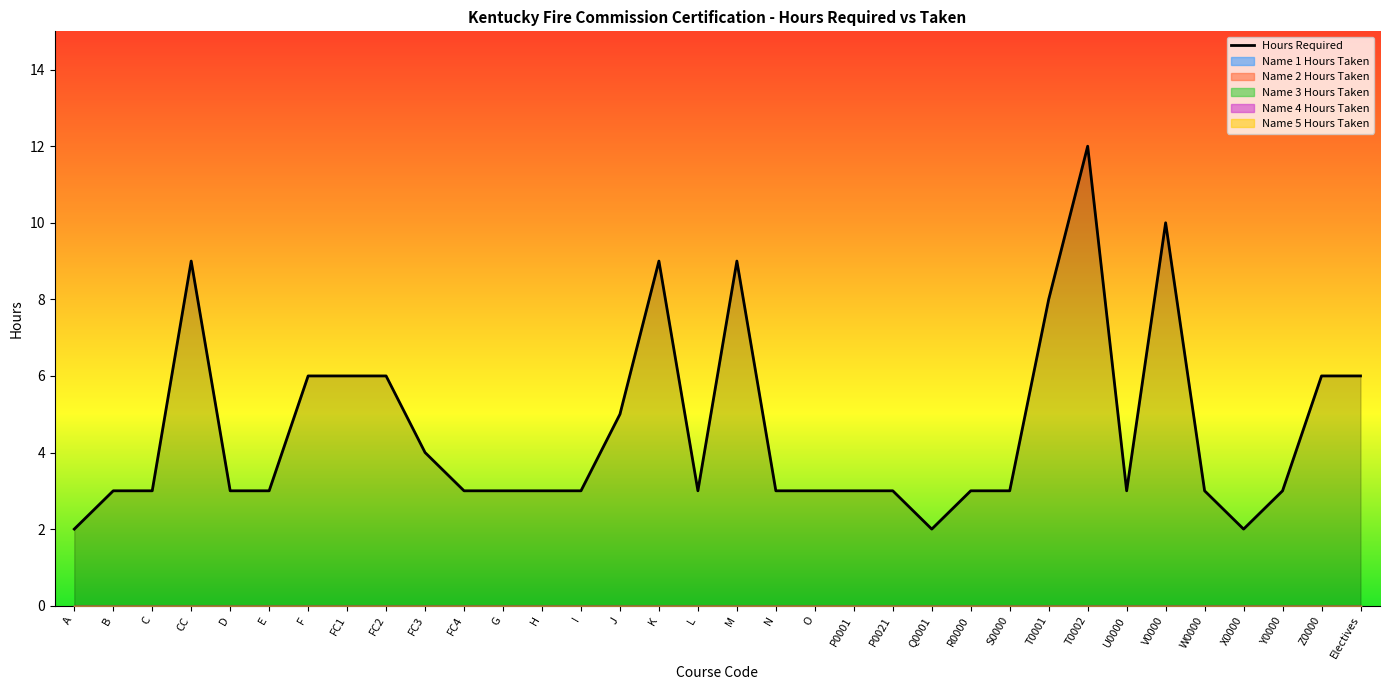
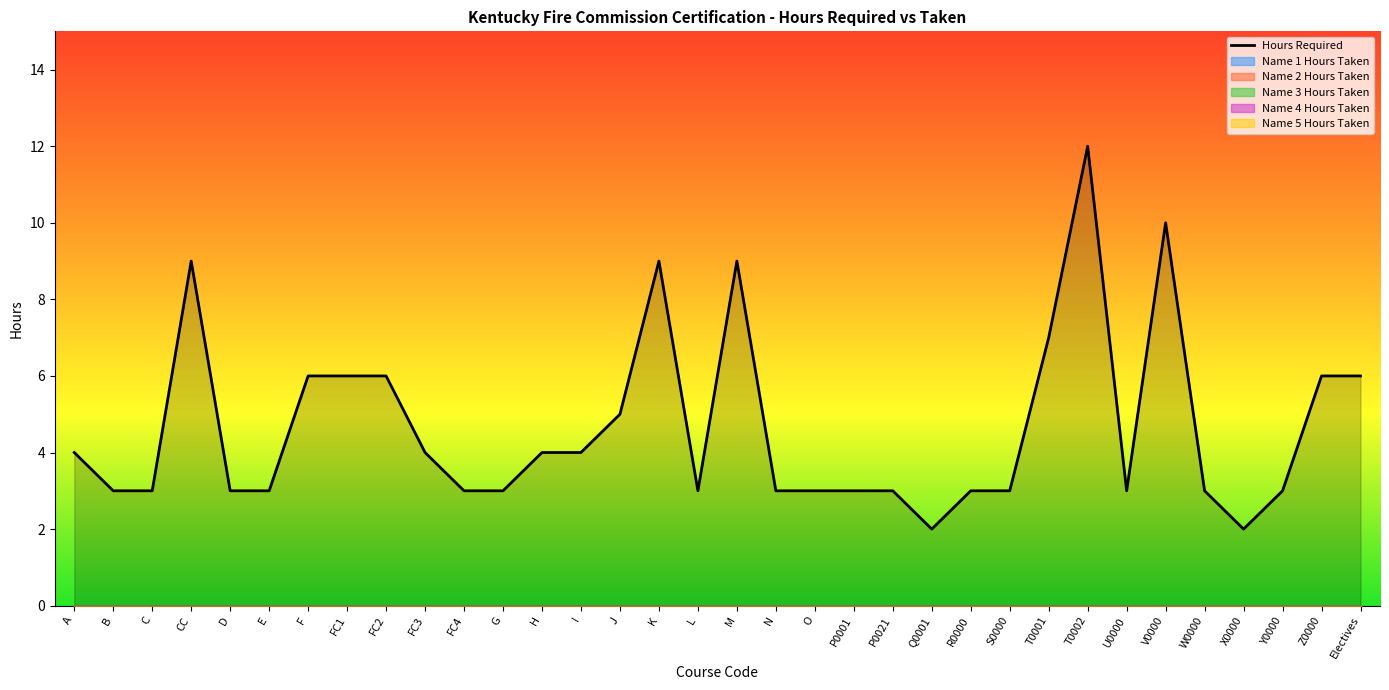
  {
    "Hours Required": {
-     "A": 2,
+     "A": 4,
      "B": 3,
      "C": 3,
      "CC": 9,
      "D": 3,
      "E": 3,
      "F": 6,
      "FC1": 6,
      "FC2": 6,
      "FC3": 4,
      "FC4": 3,
      "G": 3,
-     "H": 3,
-     "I": 3,
+     "H": 4,
+     "I": 4,
      "J": 5,
      "K": 9,
      "L": 3,
      "M": 9,
      "N": 3,
      "O": 3,
      "P0001": 3,
      "P0021": 3,
      "Q0001": 2,
      "R0000": 3,
      "S0000": 3,
-     "T0001": 8,
+     "T0001": 7,
      "T0002": 12,
      "U0000": 3,
      "V0000": 10,
      "W0000": 3,
      "X0000": 2,
      "Y0000": 3,
      "Z0000": 6,
      "Electives": 6
    },
    "Name 5 Hours Taken": {
      "A": 0,
      "B": 0,
      "C": 0,
      "CC": 0,
      "D": 0,
      "E": 0,
      "F": 0,
      "FC1": 0,
      "FC2": 0,
      "FC3": 0,
      "FC4": 0,
      "G": 0,
      "H": 0,
      "I": 0,
      "J": 0,
      "K": 0,
      "L": 0,
      "M": 0,
      "N": 0,
      "O": 0,
      "P0001": 0,
      "P0021": 0,
      "Q0001": 0,
      "R0000": 0,
      "S0000": 0,
      "T0001": 0,
      "T0002": 0,
      "U0000": 0,
      "V0000": 0,
      "W0000": 0,
      "X0000": 0,
      "Y0000": 0,
      "Z0000": 0,
      "Electives": 0
    }
  }
